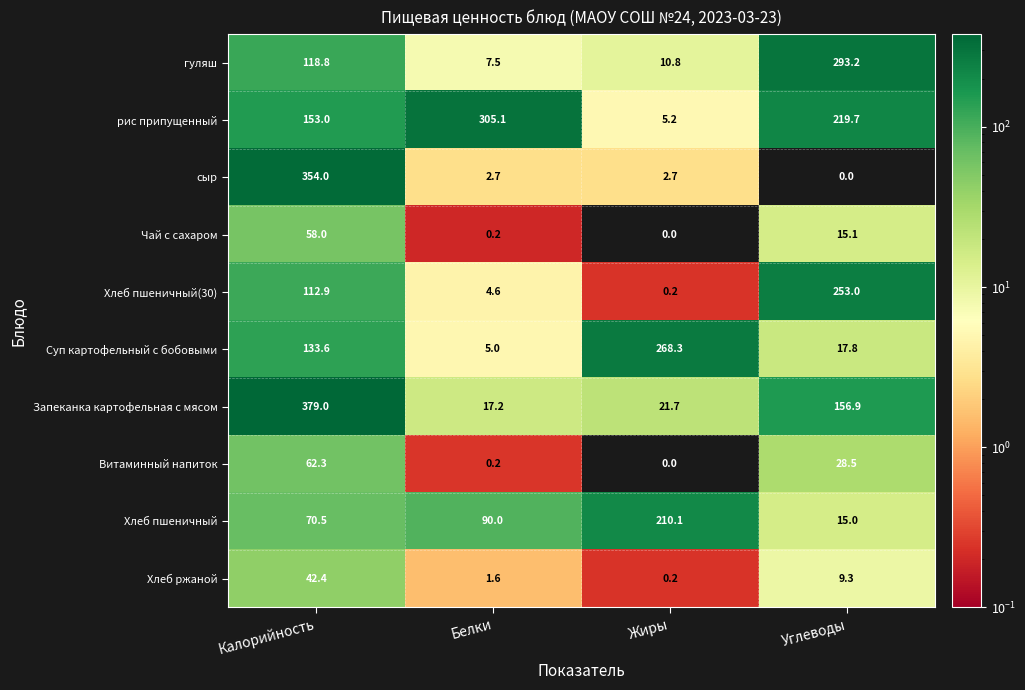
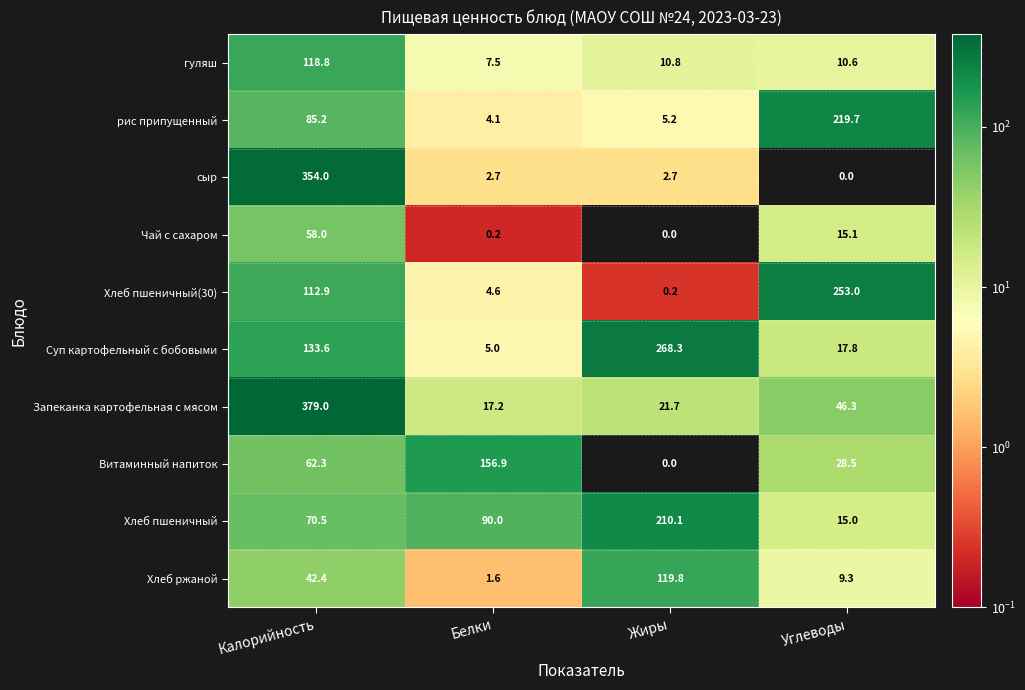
  {
    "гуляш": {
      "Калорийность": 118.8,
      "Белки": 7.5,
      "Жиры": 10.8,
-     "Углеводы": 293.2
+     "Углеводы": 10.6
    },
    "рис припущенный": {
-     "Калорийность": 153.0,
-     "Белки": 305.1,
+     "Калорийность": 85.2,
+     "Белки": 4.1,
      "Жиры": 5.2,
      "Углеводы": 219.7
    },
    "сыр": {
      "Калорийность": 354.0,
      "Белки": 2.7,
      "Жиры": 2.7,
      "Углеводы": 0.0
    },
    "Чай с сахаром": {
      "Калорийность": 58.0,
      "Белки": 0.2,
      "Жиры": 0.0,
      "Углеводы": 15.1
    },
    "Хлеб пшеничный(30)": {
      "Калорийность": 112.9,
      "Белки": 4.6,
      "Жиры": 0.2,
      "Углеводы": 253.0
    },
    "Суп картофельный с бобовыми": {
      "Калорийность": 133.6,
      "Белки": 5.0,
      "Жиры": 268.3,
      "Углеводы": 17.8
    },
    "Запеканка картофельная с мясом": {
      "Калорийность": 379.0,
      "Белки": 17.2,
      "Жиры": 21.7,
-     "Углеводы": 156.9
+     "Углеводы": 46.3
    },
    "Витаминный напиток": {
      "Калорийность": 62.3,
-     "Белки": 0.2,
+     "Белки": 156.9,
      "Жиры": 0.0,
      "Углеводы": 28.5
    },
    "Хлеб пшеничный": {
      "Калорийность": 70.5,
      "Белки": 90.0,
      "Жиры": 210.1,
      "Углеводы": 15.0
    },
    "Хлеб ржаной": {
      "Калорийность": 42.4,
      "Белки": 1.6,
-     "Жиры": 0.2,
+     "Жиры": 119.8,
      "Углеводы": 9.3
    }
  }
